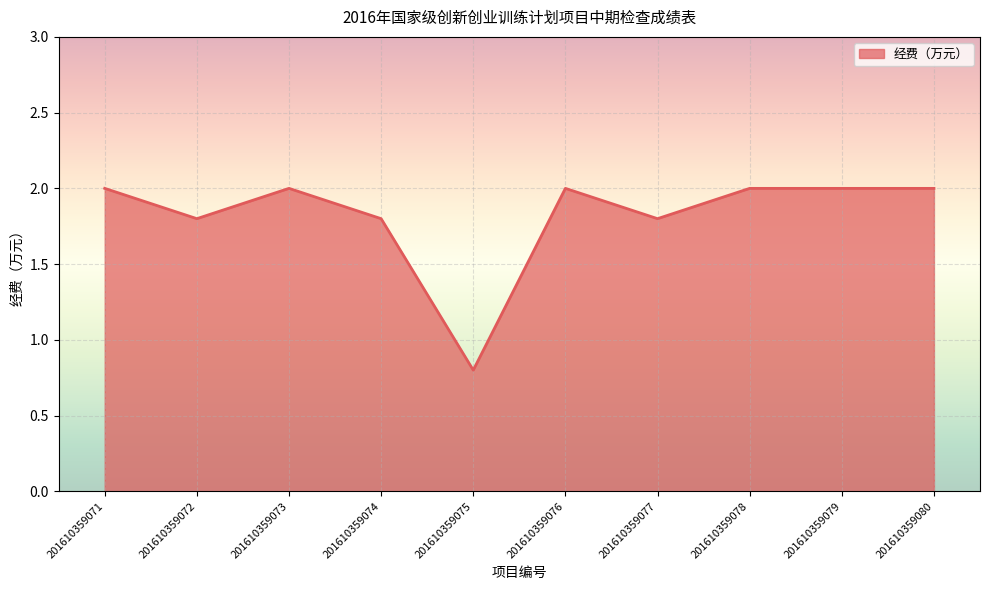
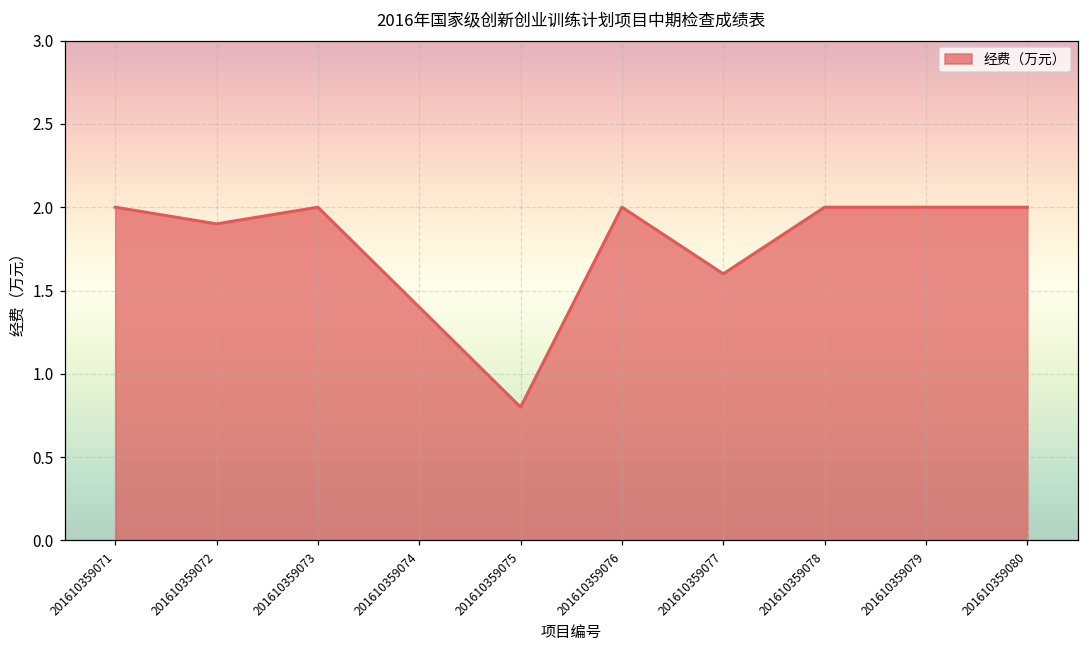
  {
    "201610359071": 2.0,
-   "201610359072": 1.8,
+   "201610359072": 1.9,
    "201610359073": 2.0,
-   "201610359074": 1.8,
+   "201610359074": 1.4,
    "201610359075": 0.8,
    "201610359076": 2.0,
-   "201610359077": 1.8,
+   "201610359077": 1.6,
    "201610359078": 2.0,
    "201610359079": 2.0,
    "201610359080": 2.0
  }
